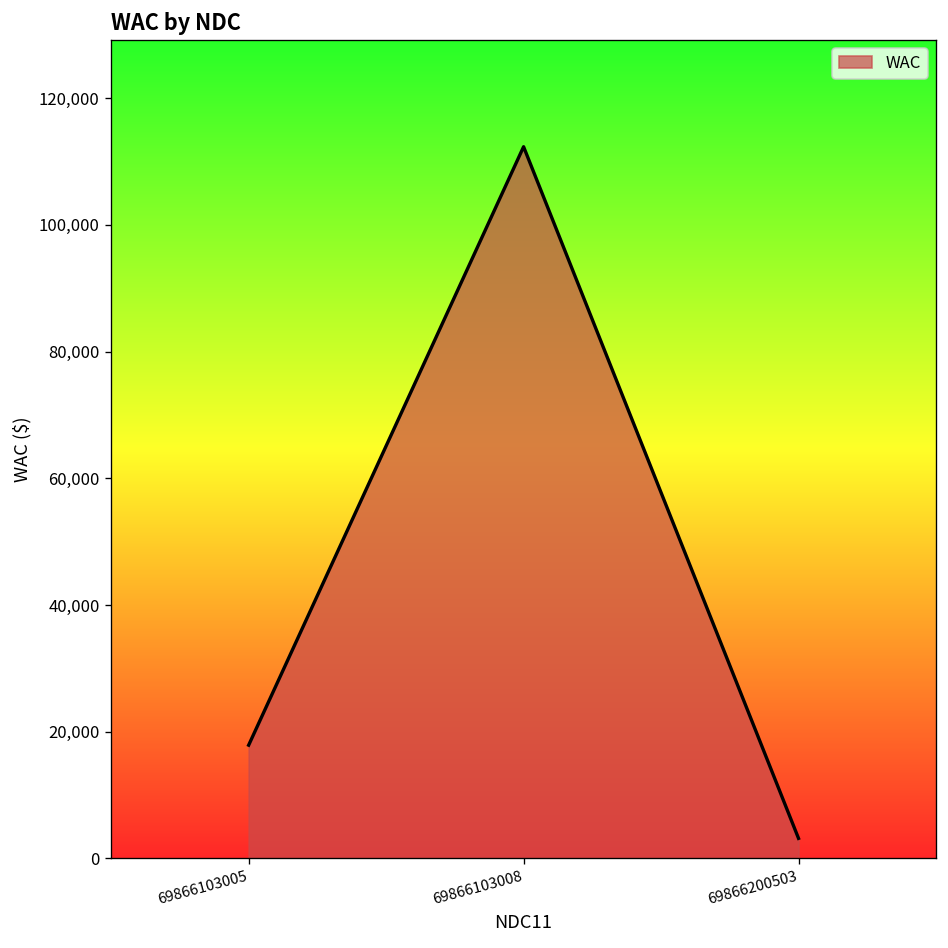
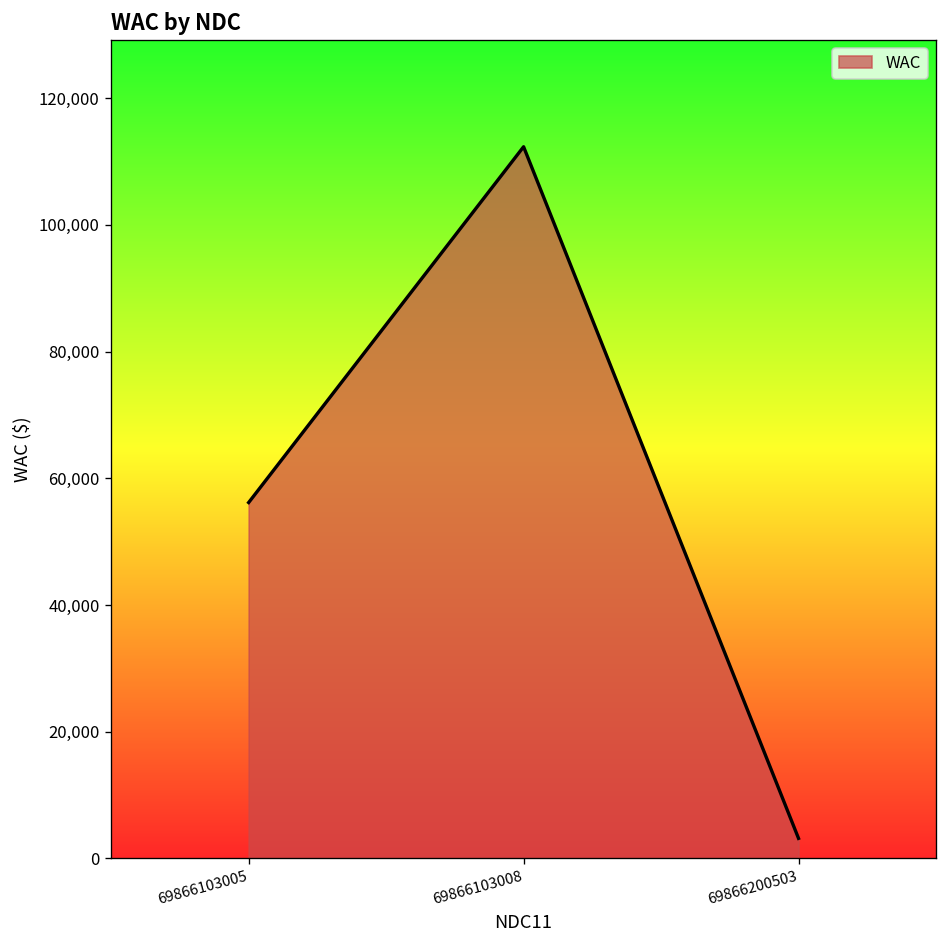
  {
-   "69866103005": "18,000",
+   "69866103005": "56,000",
    "69866103008": "112,000",
    "69866200503": "3,000"
  }
